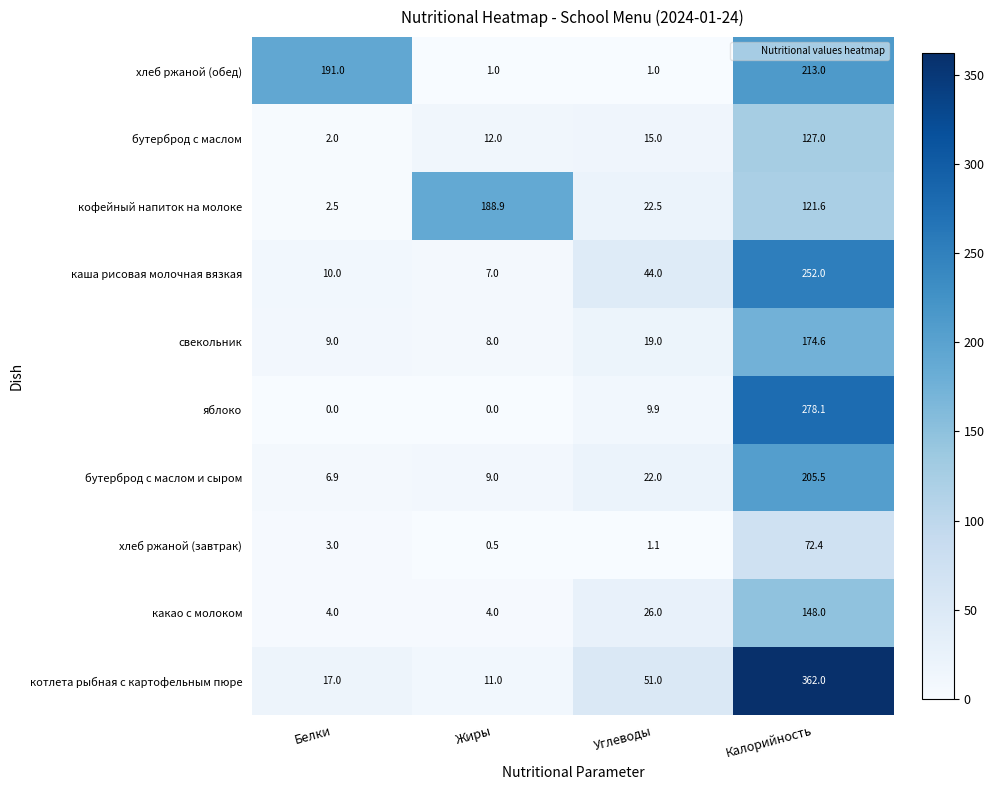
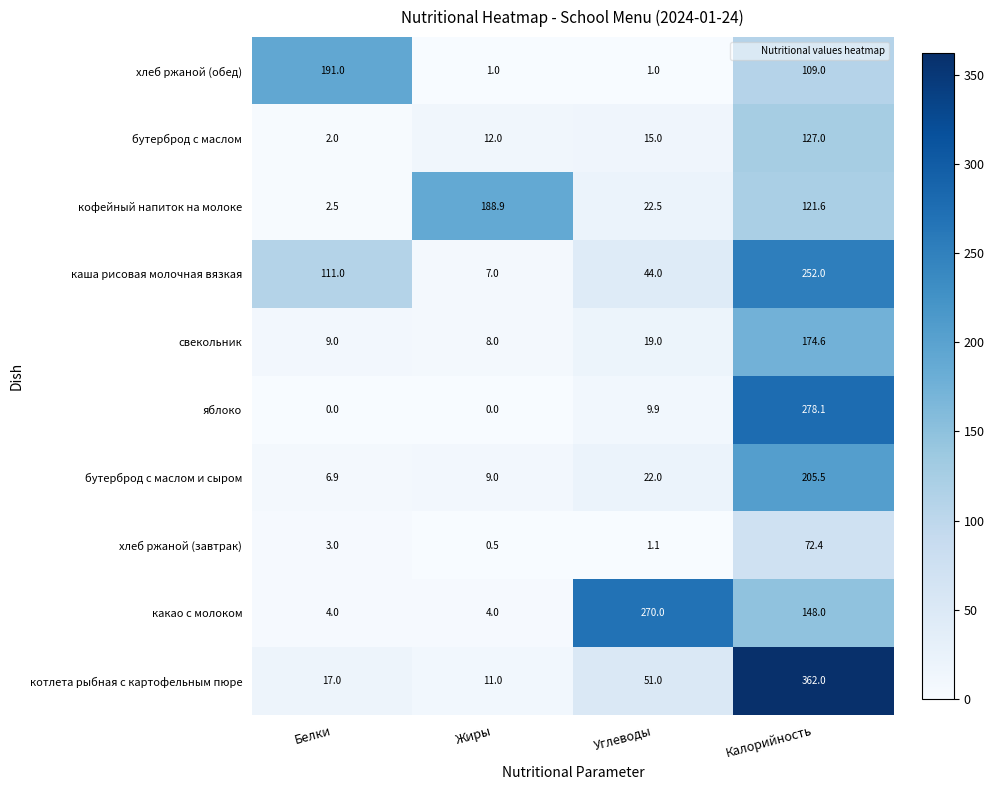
  {
    "хлеб ржаной (обед)": {
      "Белки": 191.0,
      "Жиры": 1.0,
      "Углеводы": 1.0,
-     "Калорийность": 213.0
+     "Калорийность": 109.0
    },
    "бутерброд с маслом": {
      "Белки": 2.0,
      "Жиры": 12.0,
      "Углеводы": 15.0,
      "Калорийность": 127.0
    },
    "кофейный напиток на молоке": {
      "Белки": 2.5,
      "Жиры": 188.9,
      "Углеводы": 22.5,
      "Калорийность": 121.6
    },
    "каша рисовая молочная вязкая": {
-     "Белки": 10.0,
+     "Белки": 111.0,
      "Жиры": 7.0,
      "Углеводы": 44.0,
      "Калорийность": 252.0
    },
    "свекольник": {
      "Белки": 9.0,
      "Жиры": 8.0,
      "Углеводы": 19.0,
      "Калорийность": 174.6
    },
    "яблоко": {
      "Белки": 0.0,
      "Жиры": 0.0,
      "Углеводы": 9.9,
      "Калорийность": 278.1
    },
    "бутерброд с маслом и сыром": {
      "Белки": 6.9,
      "Жиры": 9.0,
      "Углеводы": 22.0,
      "Калорийность": 205.5
    },
    "хлеб ржаной (завтрак)": {
      "Белки": 3.0,
      "Жиры": 0.5,
      "Углеводы": 1.1,
      "Калорийность": 72.4
    },
    "какао с молоком": {
      "Белки": 4.0,
      "Жиры": 4.0,
-     "Углеводы": 26.0,
+     "Углеводы": 270.0,
      "Калорийность": 148.0
    },
    "котлета рыбная с картофельным пюре": {
      "Белки": 17.0,
      "Жиры": 11.0,
      "Углеводы": 51.0,
      "Калорийность": 362.0
    }
  }
